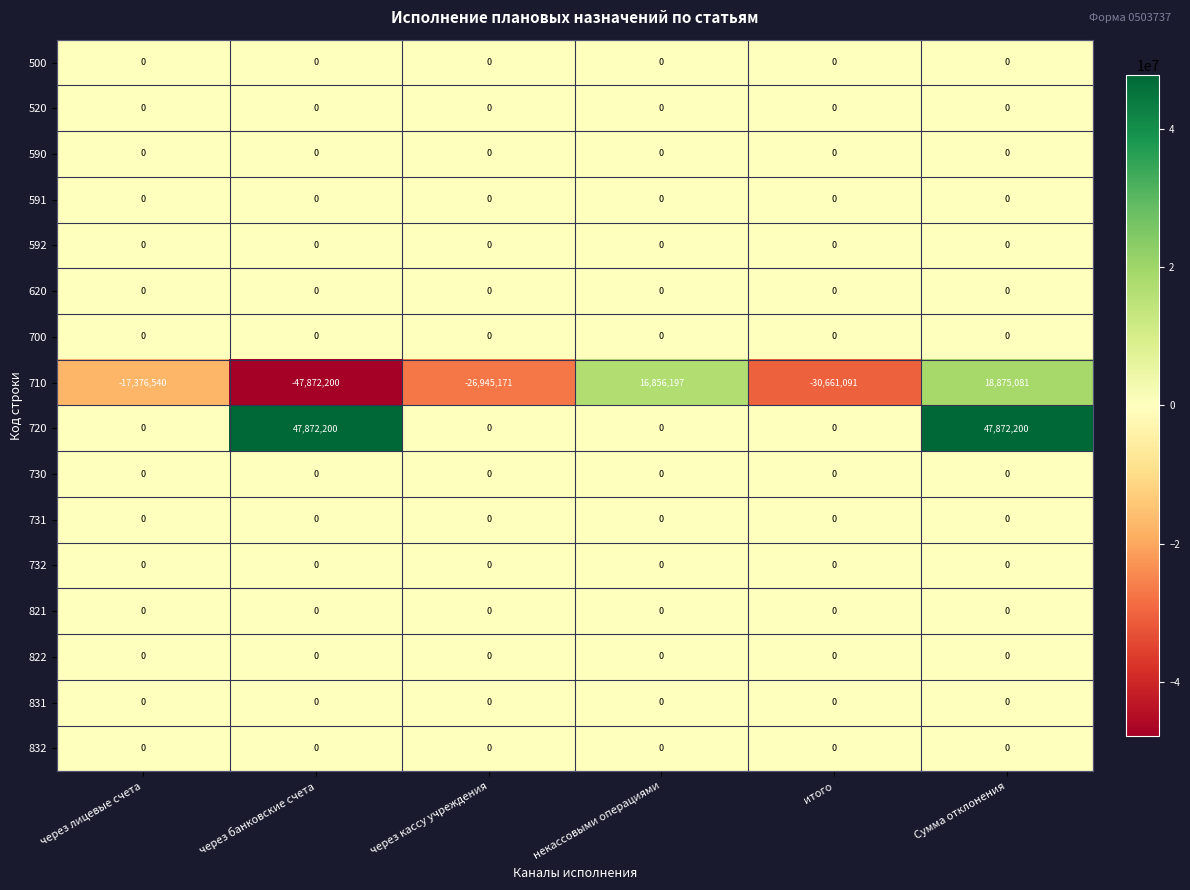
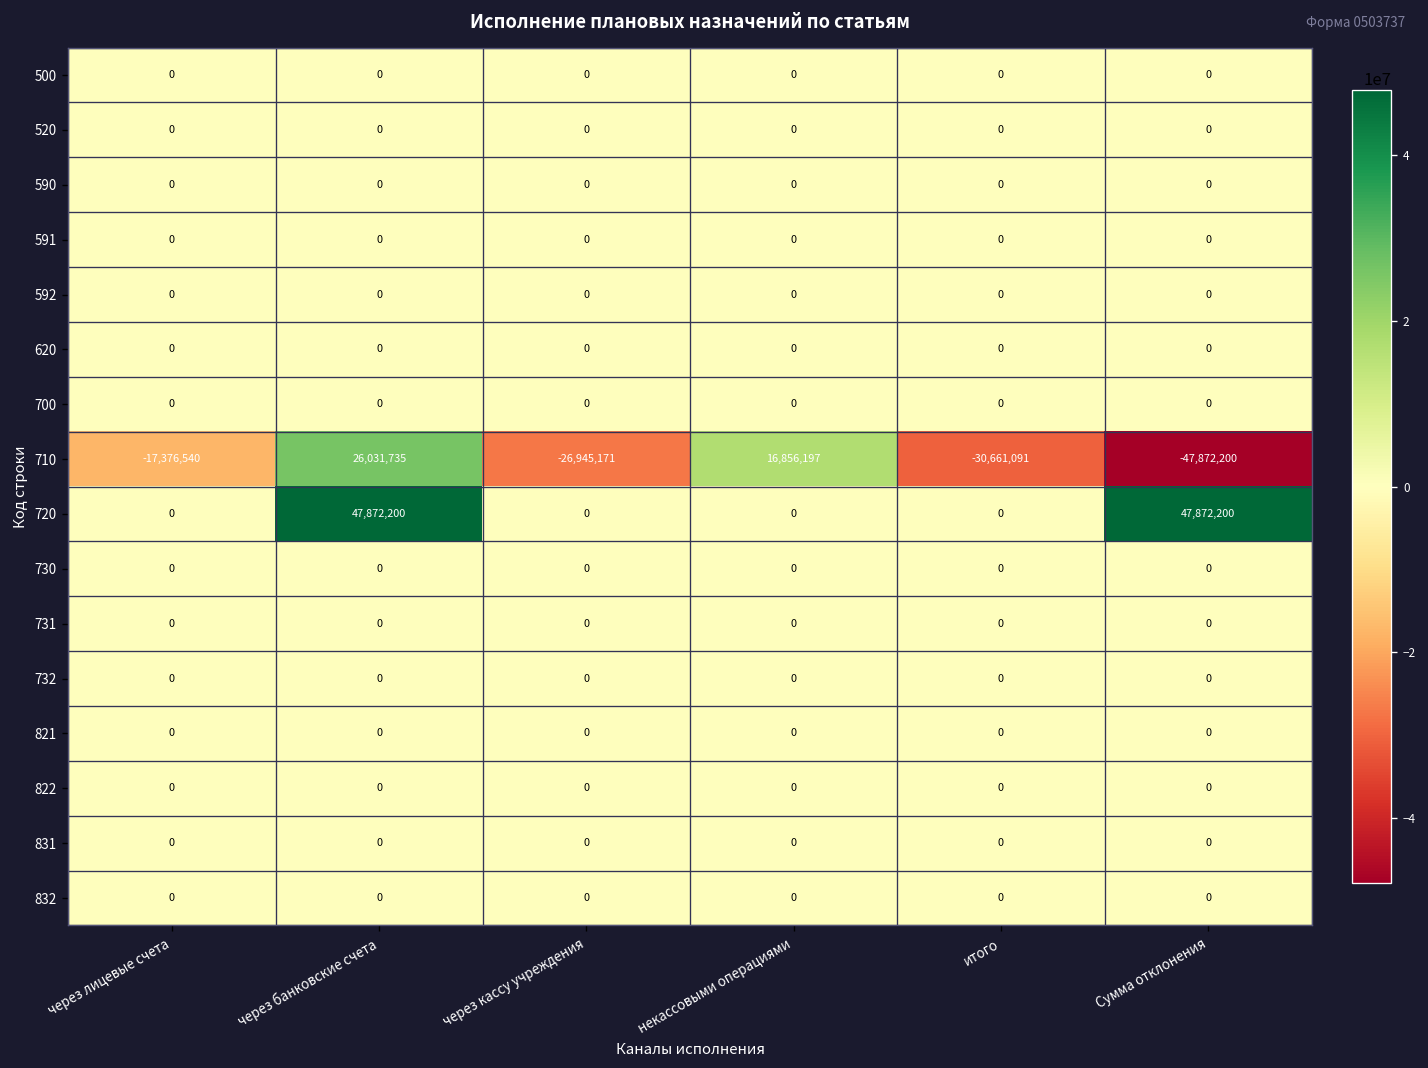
  {
    "500": {
      "через лицевые счета": "0",
      "через банковские счета": "0",
      "через кассу учреждения": "0",
      "некассовыми операциями": "0",
      "итого": "0",
      "Сумма отклонения": "0"
    },
    "520": {
      "через лицевые счета": "0",
      "через банковские счета": "0",
      "через кассу учреждения": "0",
      "некассовыми операциями": "0",
      "итого": "0",
      "Сумма отклонения": "0"
    },
    "590": {
      "через лицевые счета": "0",
      "через банковские счета": "0",
      "через кассу учреждения": "0",
      "некассовыми операциями": "0",
      "итого": "0",
      "Сумма отклонения": "0"
    },
    "591": {
      "через лицевые счета": "0",
      "через банковские счета": "0",
      "через кассу учреждения": "0",
      "некассовыми операциями": "0",
      "итого": "0",
      "Сумма отклонения": "0"
    },
    "592": {
      "через лицевые счета": "0",
      "через банковские счета": "0",
      "через кассу учреждения": "0",
      "некассовыми операциями": "0",
      "итого": "0",
      "Сумма отклонения": "0"
    },
    "620": {
      "через лицевые счета": "0",
      "через банковские счета": "0",
      "через кассу учреждения": "0",
      "некассовыми операциями": "0",
      "итого": "0",
      "Сумма отклонения": "0"
    },
    "700": {
      "через лицевые счета": "0",
      "через банковские счета": "0",
      "через кассу учреждения": "0",
      "некассовыми операциями": "0",
      "итого": "0",
      "Сумма отклонения": "0"
    },
    "710": {
      "через лицевые счета": "-17,376,540",
-     "через банковские счета": "-47,872,200",
+     "через банковские счета": "26,031,735",
      "через кассу учреждения": "-26,945,171",
      "некассовыми операциями": "16,856,197",
      "итого": "-30,661,091",
-     "Сумма отклонения": "18,875,081"
+     "Сумма отклонения": "-47,872,200"
    },
    "720": {
      "через лицевые счета": "0",
      "через банковские счета": "47,872,200",
      "через кассу учреждения": "0",
      "некассовыми операциями": "0",
      "итого": "0",
      "Сумма отклонения": "47,872,200"
    },
    "730": {
      "через лицевые счета": "0",
      "через банковские счета": "0",
      "через кассу учреждения": "0",
      "некассовыми операциями": "0",
      "итого": "0",
      "Сумма отклонения": "0"
    },
    "731": {
      "через лицевые счета": "0",
      "через банковские счета": "0",
      "через кассу учреждения": "0",
      "некассовыми операциями": "0",
      "итого": "0",
      "Сумма отклонения": "0"
    },
    "732": {
      "через лицевые счета": "0",
      "через банковские счета": "0",
      "через кассу учреждения": "0",
      "некассовыми операциями": "0",
      "итого": "0",
      "Сумма отклонения": "0"
    },
    "821": {
      "через лицевые счета": "0",
      "через банковские счета": "0",
      "через кассу учреждения": "0",
      "некассовыми операциями": "0",
      "итого": "0",
      "Сумма отклонения": "0"
    },
    "822": {
      "через лицевые счета": "0",
      "через банковские счета": "0",
      "через кассу учреждения": "0",
      "некассовыми операциями": "0",
      "итого": "0",
      "Сумма отклонения": "0"
    },
    "831": {
      "через лицевые счета": "0",
      "через банковские счета": "0",
      "через кассу учреждения": "0",
      "некассовыми операциями": "0",
      "итого": "0",
      "Сумма отклонения": "0"
    },
    "832": {
      "через лицевые счета": "0",
      "через банковские счета": "0",
      "через кассу учреждения": "0",
      "некассовыми операциями": "0",
      "итого": "0",
      "Сумма отклонения": "0"
    }
  }
